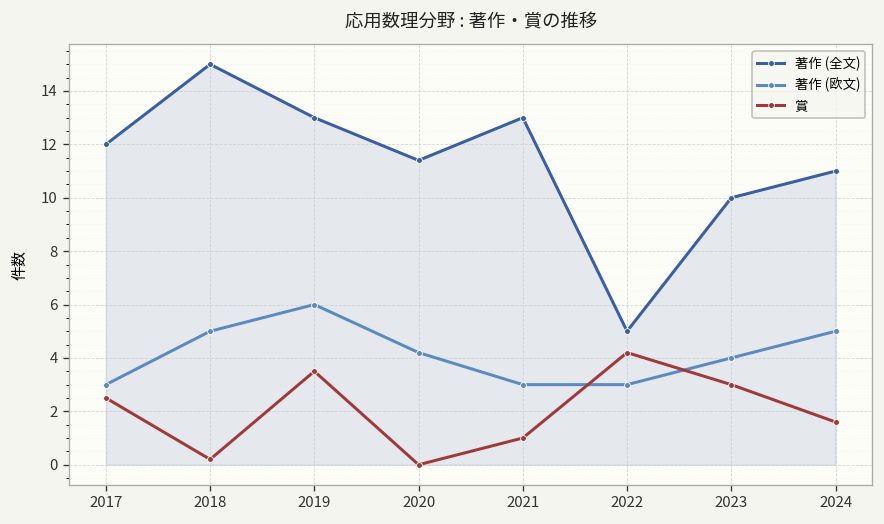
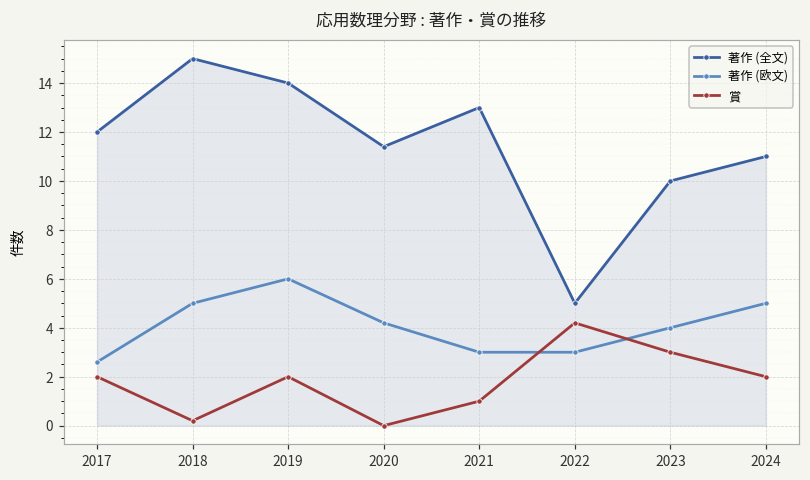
  {
    "著作 (全文)": {
      "2017": 12,
      "2018": 15,
-     "2019": 13,
+     "2019": 14,
      "2020": 11.4,
      "2021": 13,
      "2022": 5,
      "2023": 10,
      "2024": 11
    },
    "著作 (欧文)": {
-     "2017": 3.0,
+     "2017": 2.6,
      "2018": 5.0,
      "2019": 6.0,
      "2020": 4.2,
      "2021": 3.0,
      "2022": 3.0,
      "2023": 4.0,
      "2024": 5.0
    },
    "賞": {
-     "2017": 2.5,
+     "2017": 2.0,
      "2018": 0.2,
-     "2019": 3.5,
+     "2019": 2.0,
      "2020": 0.0,
      "2021": 1.0,
      "2022": 4.2,
      "2023": 3.0,
-     "2024": 1.6
+     "2024": 2.0
    }
  }
